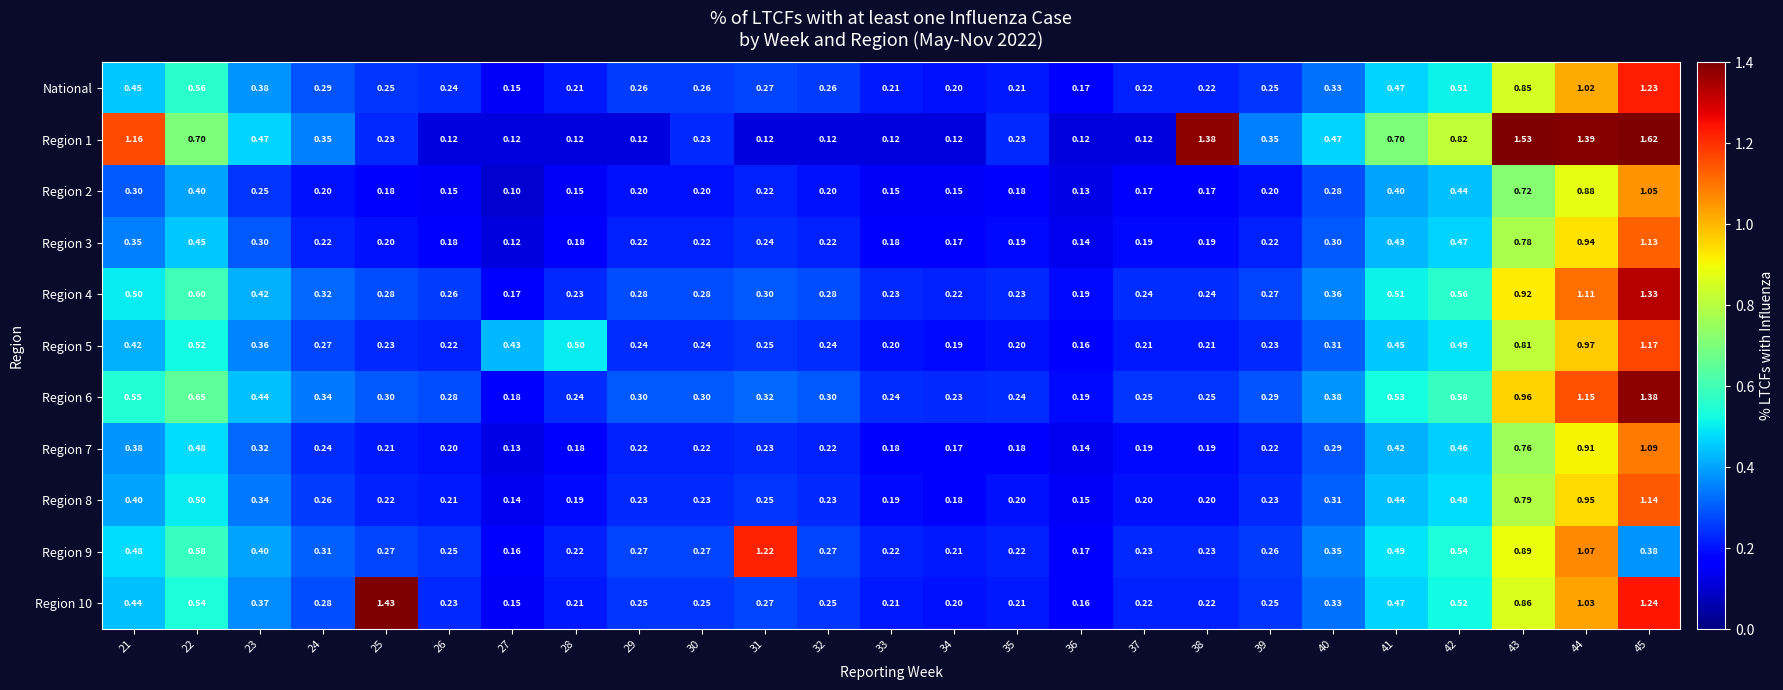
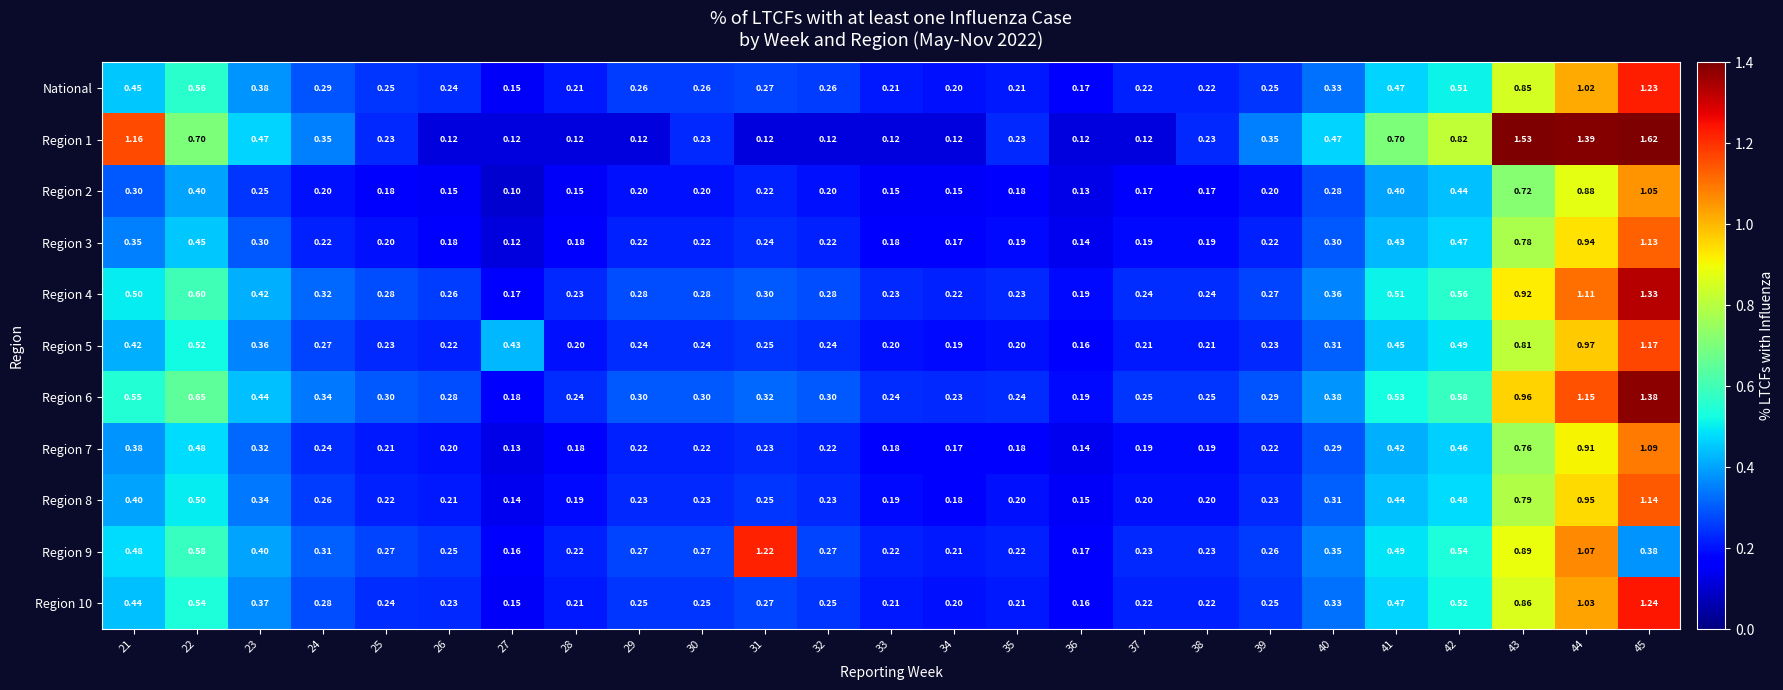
  {
    "Region 1": {
      "21": 1.16,
      "22": 0.70,
      "23": 0.47,
      "24": 0.35,
      "25": 0.23,
      "26": 0.12,
      "27": 0.12,
      "28": 0.12,
      "29": 0.12,
      "30": 0.23,
      "31": 0.12,
      "32": 0.12,
      "33": 0.12,
      "34": 0.12,
      "35": 0.23,
      "36": 0.12,
      "37": 0.12,
-     "38": 1.38,
+     "38": 0.23,
      "39": 0.35,
      "40": 0.47,
      "41": 0.70,
      "42": 0.82,
      "43": 1.53,
      "44": 1.39,
      "45": 1.62
    },
    "Region 5": {
      "21": 0.42,
      "22": 0.52,
      "23": 0.36,
      "24": 0.27,
      "25": 0.23,
      "26": 0.22,
      "27": 0.43,
-     "28": 0.50,
+     "28": 0.20,
      "29": 0.24,
      "30": 0.24,
      "31": 0.25,
      "32": 0.24,
      "33": 0.20,
      "34": 0.19,
      "35": 0.20,
      "36": 0.16,
      "37": 0.21,
      "38": 0.21,
      "39": 0.23,
      "40": 0.31,
      "41": 0.45,
      "42": 0.49,
      "43": 0.81,
      "44": 0.97,
      "45": 1.17
    },
    "Region 10": {
      "21": 0.44,
      "22": 0.54,
      "23": 0.37,
      "24": 0.28,
-     "25": 1.43,
+     "25": 0.24,
      "26": 0.23,
      "27": 0.15,
      "28": 0.21,
      "29": 0.25,
      "30": 0.25,
      "31": 0.27,
      "32": 0.25,
      "33": 0.21,
      "34": 0.20,
      "35": 0.21,
      "36": 0.16,
      "37": 0.22,
      "38": 0.22,
      "39": 0.25,
      "40": 0.33,
      "41": 0.47,
      "42": 0.52,
      "43": 0.86,
      "44": 1.03,
      "45": 1.24
    }
  }
